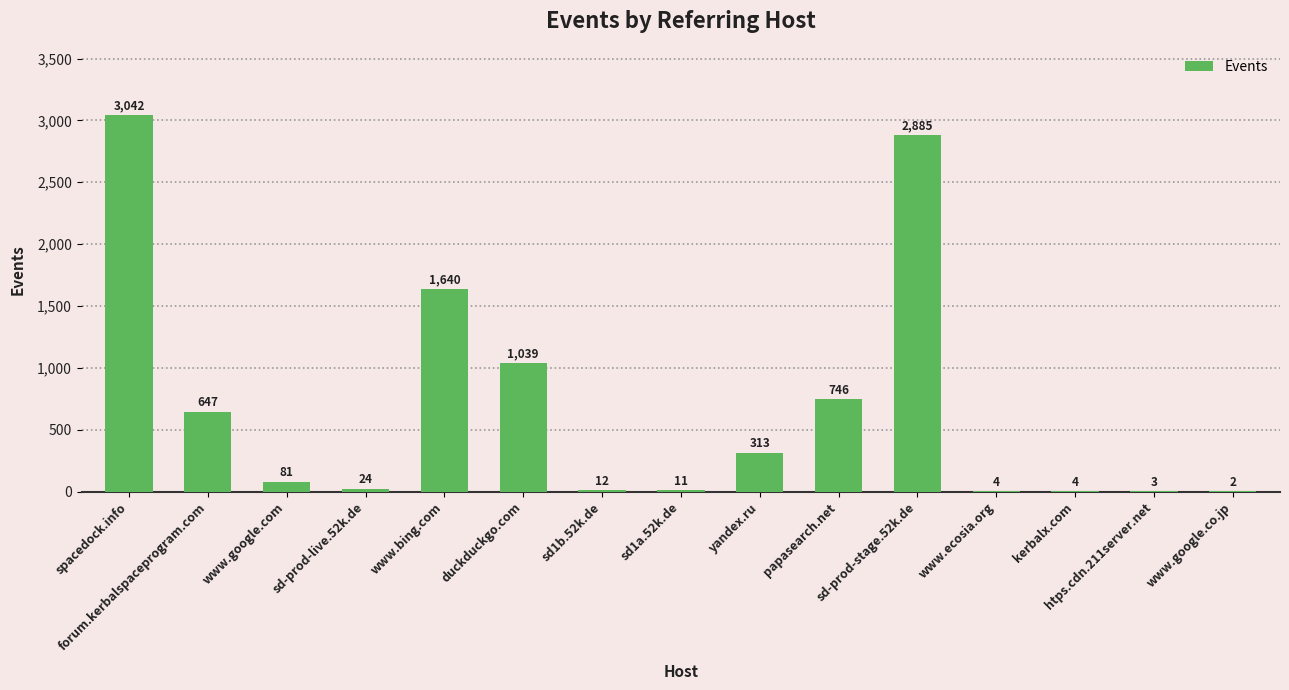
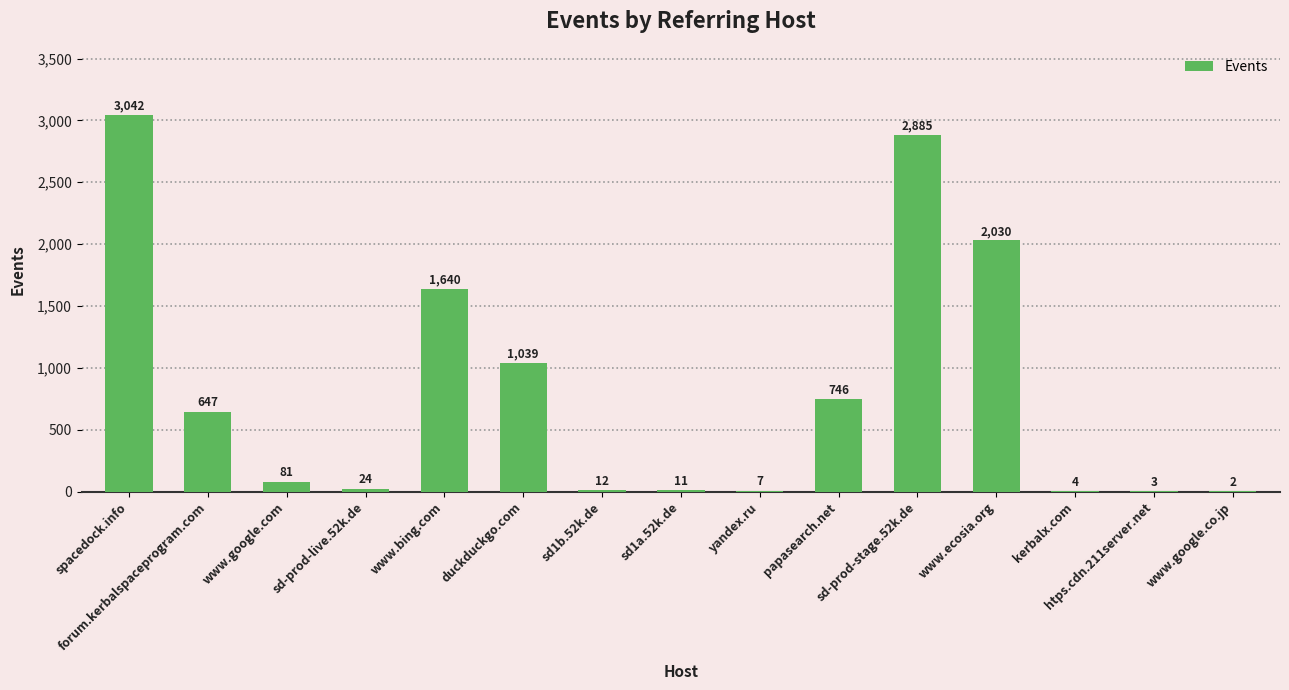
  {
    "spacedock.info": "3,042",
    "forum.kerbalspaceprogram.com": "647",
    "www.google.com": "81",
    "sd-prod-live.52k.de": "24",
    "www.bing.com": "1,640",
    "duckduckgo.com": "1,039",
    "sd1b.52k.de": "12",
    "sd1a.52k.de": "11",
-   "yandex.ru": "313",
+   "yandex.ru": "7",
    "papasearch.net": "746",
    "sd-prod-stage.52k.de": "2,885",
-   "www.ecosia.org": "4",
+   "www.ecosia.org": "2,030",
    "kerbalx.com": "4",
    "htps.cdn.211server.net": "3",
    "www.google.co.jp": "2"
  }
